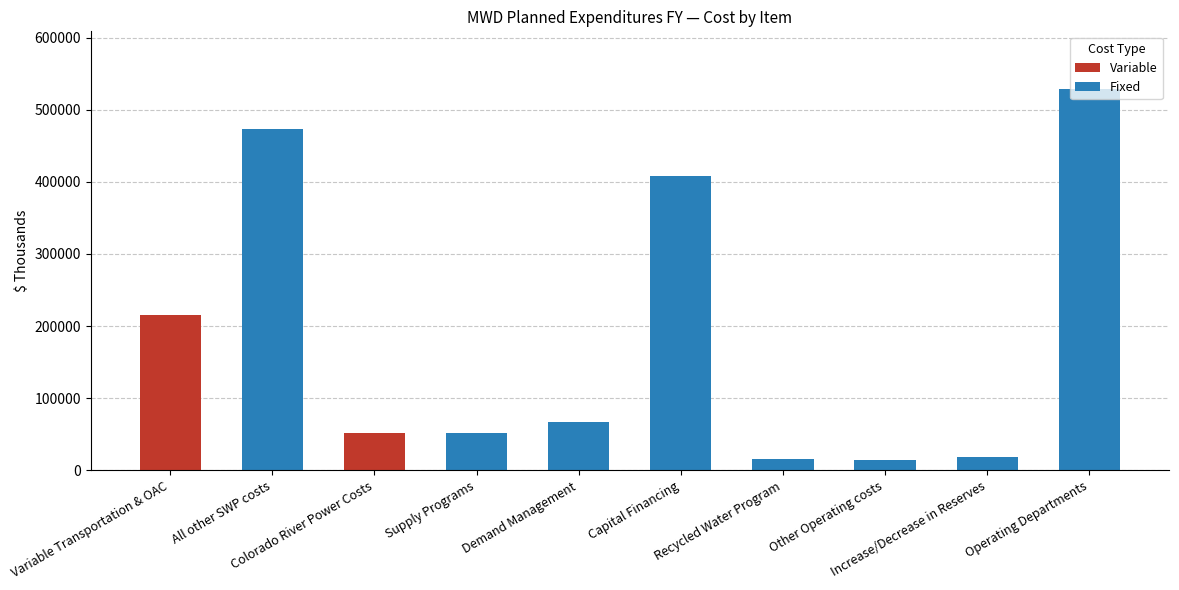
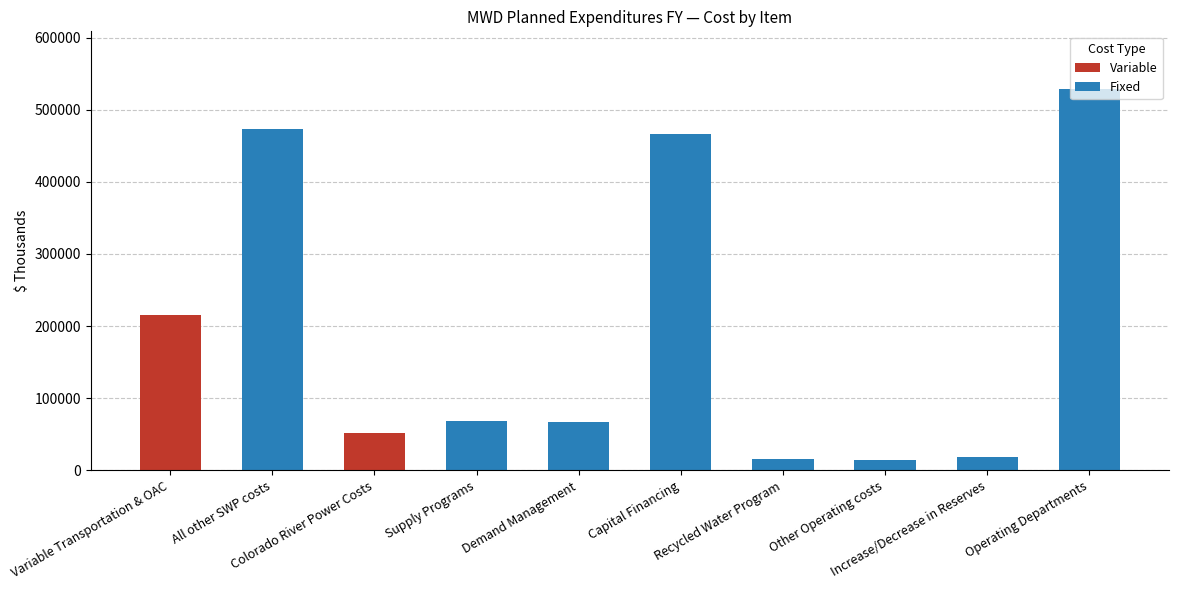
  {
    "Variable Transportation & OAC": 220000,
    "All other SWP costs": 470000,
    "Colorado River Power Costs": 50000,
-   "Supply Programs": 50000,
+   "Supply Programs": 70000,
    "Demand Management": 70000,
-   "Capital Financing": 410000,
+   "Capital Financing": 470000,
    "Recycled Water Program": 20000,
    "Other Operating costs": 10000,
    "Increase/Decrease in Reserves": 20000
  }
